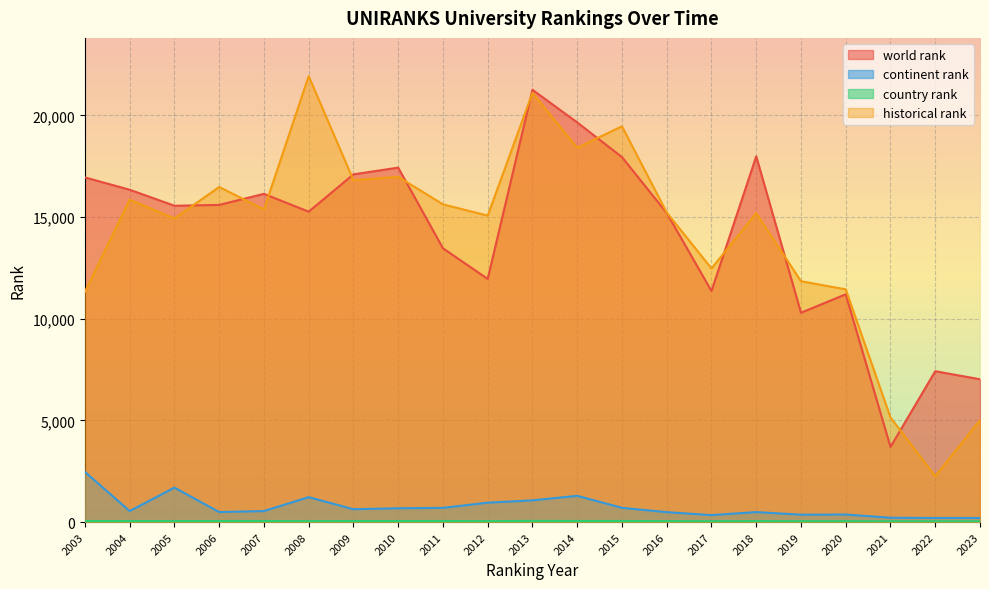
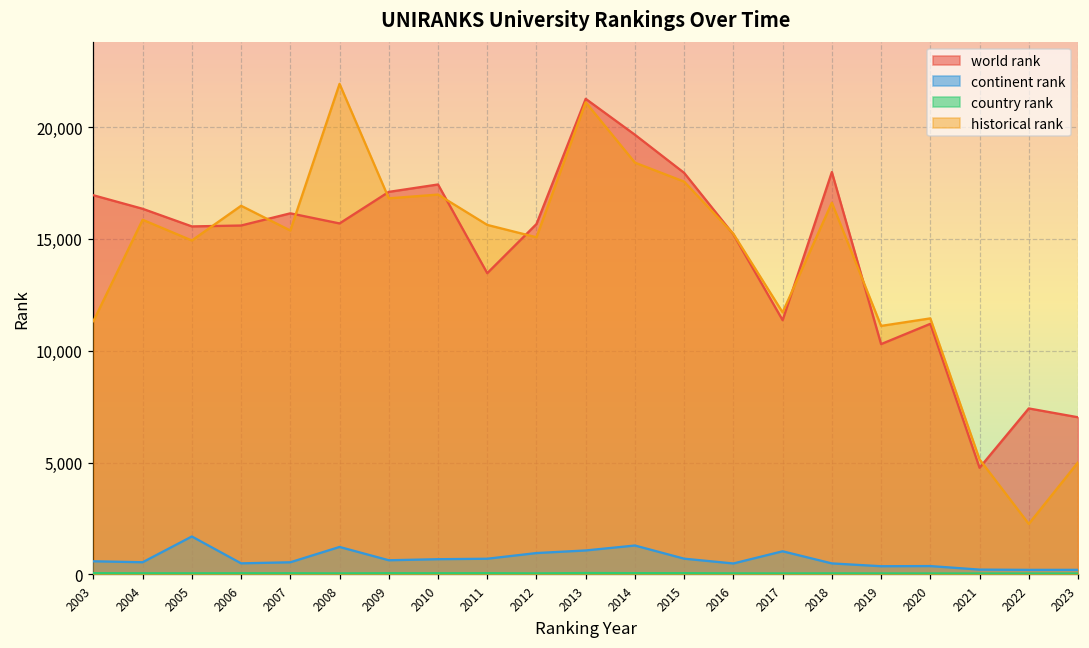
  {
    "world rank": {
      "2003": "17,000",
      "2004": "16,300",
      "2005": "15,600",
      "2006": "15,600",
      "2007": "16,100",
-     "2008": "15,300",
+     "2008": "15,700",
      "2009": "17,100",
      "2010": "17,400",
      "2011": "13,500",
-     "2012": "12,000",
+     "2012": "15,700",
      "2013": "21,300",
      "2014": "19,700",
      "2015": "18,000",
      "2017": "11,400",
      "2018": "18,000",
      "2019": "10,300",
      "2020": "11,200",
-     "2021": "3,700",
+     "2021": "4,800",
      "2022": "7,400",
      "2023": "7,000"
    },
    "continent rank": {
-     "2003": "2,500",
+     "2003": "600",
      "2004": "500",
      "2005": "1,700",
      "2006": "500",
      "2007": "500",
      "2008": "1,200",
      "2009": "600",
      "2010": "700",
      "2011": "700",
      "2012": "1,000",
      "2013": "1,100",
      "2014": "1,300",
      "2015": "700",
      "2016": "500",
-     "2017": "300",
+     "2017": "1,000",
      "2018": "500",
      "2019": "400",
      "2020": "400",
      "2021": "200",
      "2022": "200",
      "2023": "200"
    },
    "country rank": {
      "2003": "100",
      "2004": "0",
      "2005": "0",
      "2006": "100",
      "2007": "100",
      "2008": "0",
      "2009": "100",
      "2010": "100",
      "2011": "100",
      "2012": "0",
      "2013": "100",
      "2014": "100",
      "2015": "100",
      "2016": "0",
      "2017": "0",
      "2018": "0",
      "2019": "0",
      "2020": "0",
      "2021": "0",
      "2022": "0",
      "2023": "0"
    },
    "historical rank": {
      "2003": "11,300",
      "2004": "15,900",
      "2005": "14,900",
      "2006": "16,500",
      "2007": "15,400",
      "2008": "21,900",
      "2009": "16,800",
      "2010": "17,000",
      "2011": "15,600",
      "2012": "15,100",
      "2013": "21,100",
      "2014": "18,400",
-     "2015": "19,500",
-     "2017": "12,500",
-     "2018": "15,200",
-     "2019": "11,800",
+     "2015": "17,600",
+     "2017": "11,700",
+     "2018": "16,600",
+     "2019": "11,100",
      "2020": "11,400",
      "2021": "5,100",
      "2022": "2,300",
      "2023": "5,000"
    }
  }
